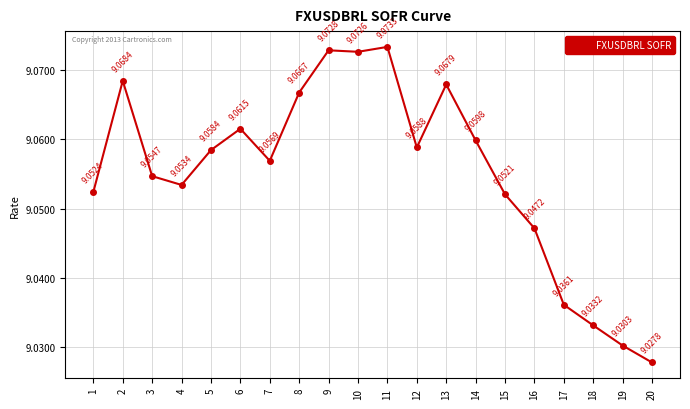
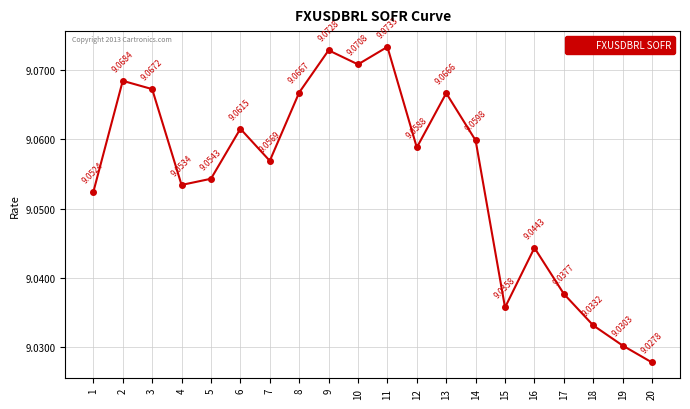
  {
    "1": 9.0524,
    "2": 9.0684,
-   "3": 9.0547,
+   "3": 9.0672,
    "4": 9.0534,
-   "5": 9.0584,
+   "5": 9.0543,
    "6": 9.0615,
    "7": 9.0569,
    "8": 9.0667,
    "9": 9.0728,
-   "10": 9.0726,
+   "10": 9.0708,
    "11": 9.0733,
    "12": 9.0588,
-   "13": 9.0679,
+   "13": 9.0666,
    "14": 9.0598,
-   "15": 9.0521,
-   "16": 9.0472,
-   "17": 9.0361,
+   "15": 9.0358,
+   "16": 9.0443,
+   "17": 9.0377,
    "18": 9.0332,
    "19": 9.0303,
    "20": 9.0278
  }
